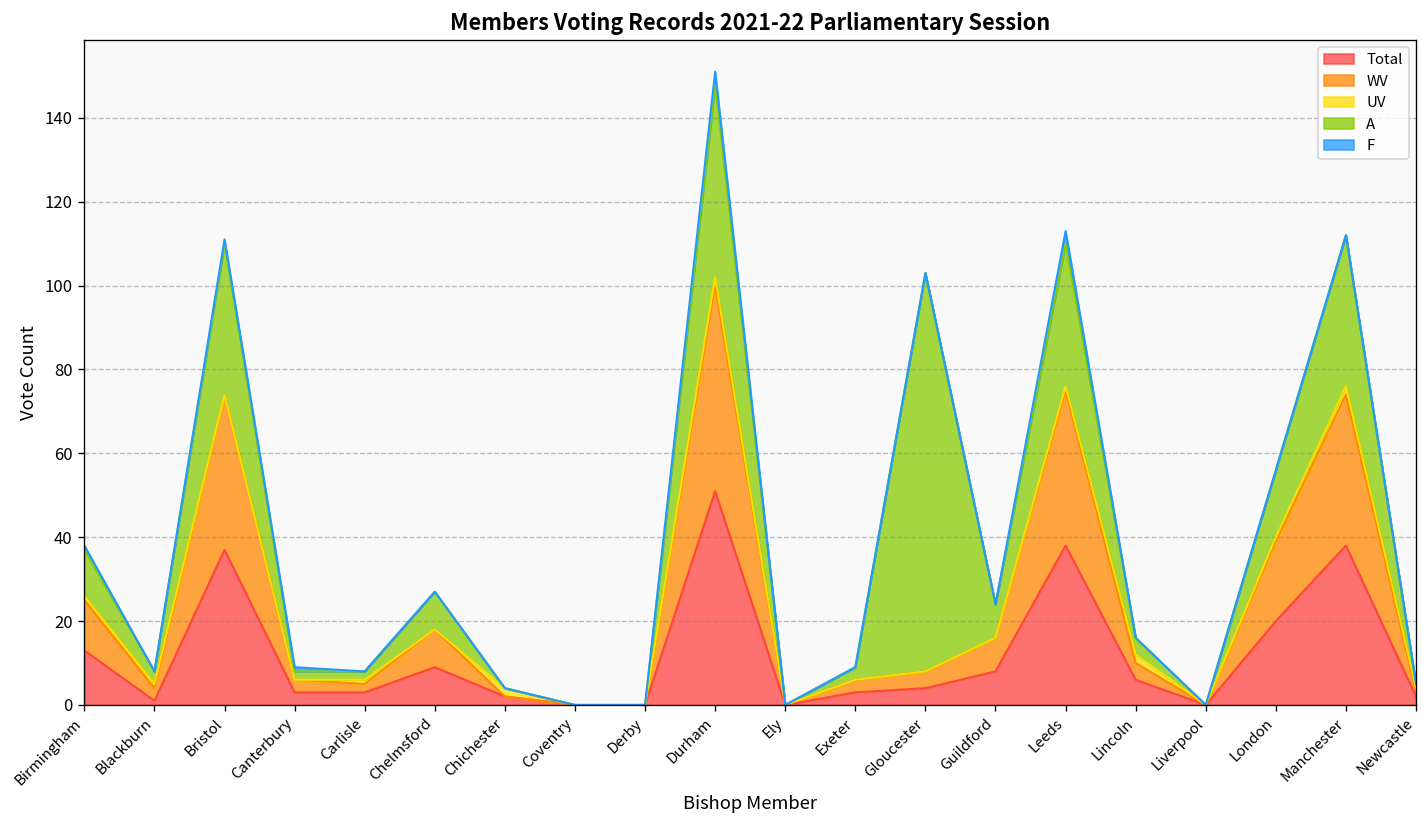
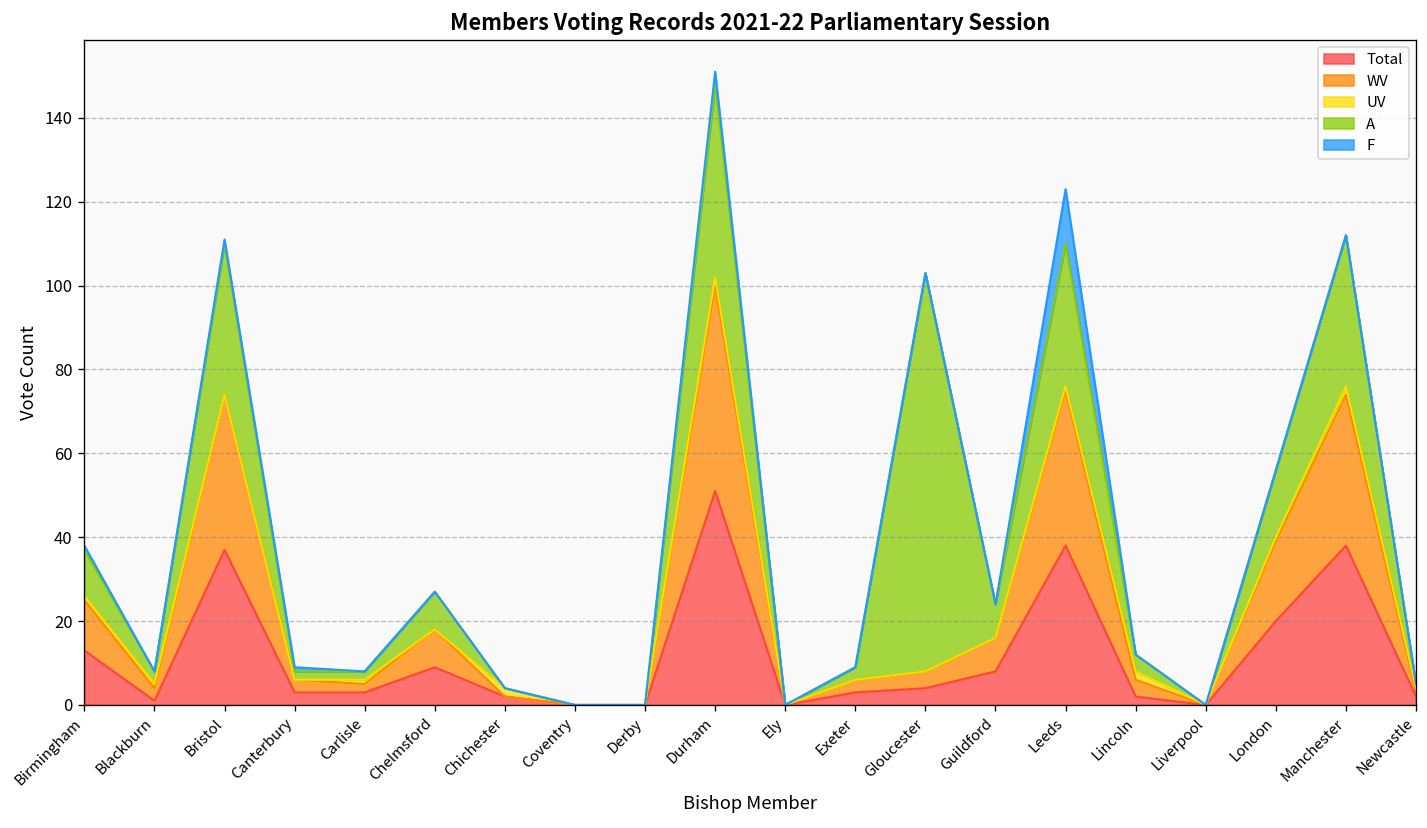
  {
    "Total": {
      "Birmingham": 13,
      "Blackburn": 1,
      "Bristol": 37,
      "Canterbury": 3,
      "Carlisle": 3,
      "Chelmsford": 9,
      "Durham": 51,
      "Exeter": 3,
      "Gloucester": 4,
      "Guildford": 8,
      "Leeds": 38,
-     "Lincoln": 6,
+     "Lincoln": 2,
      "London": 20,
      "Manchester": 38,
      "Newcastle": 2
    },
    "WV": {
      "Birmingham": 12,
      "Blackburn": 3,
      "Carlisle": 2,
      "Durham": 49,
      "Leeds": 37,
      "Lincoln": 4,
      "London": 19,
      "Manchester": 36,
      "Newcastle": 1
    },
    "UV": {
      "Birmingham": 1,
      "Blackburn": 1,
      "Carlisle": 1,
      "Durham": 2,
      "Leeds": 1,
      "Lincoln": 2,
      "London": 1,
      "Manchester": 2,
      "Newcastle": 1
    },
    "A": {
      "Birmingham": 11,
      "Bristol": 36,
      "Canterbury": 2,
      "Durham": 46,
      "Leeds": 34
    },
    "F": {
      "Birmingham": 1,
      "Bristol": 1,
      "Canterbury": 1,
      "Durham": 3,
-     "Leeds": 3
+     "Leeds": 13
    }
  }
